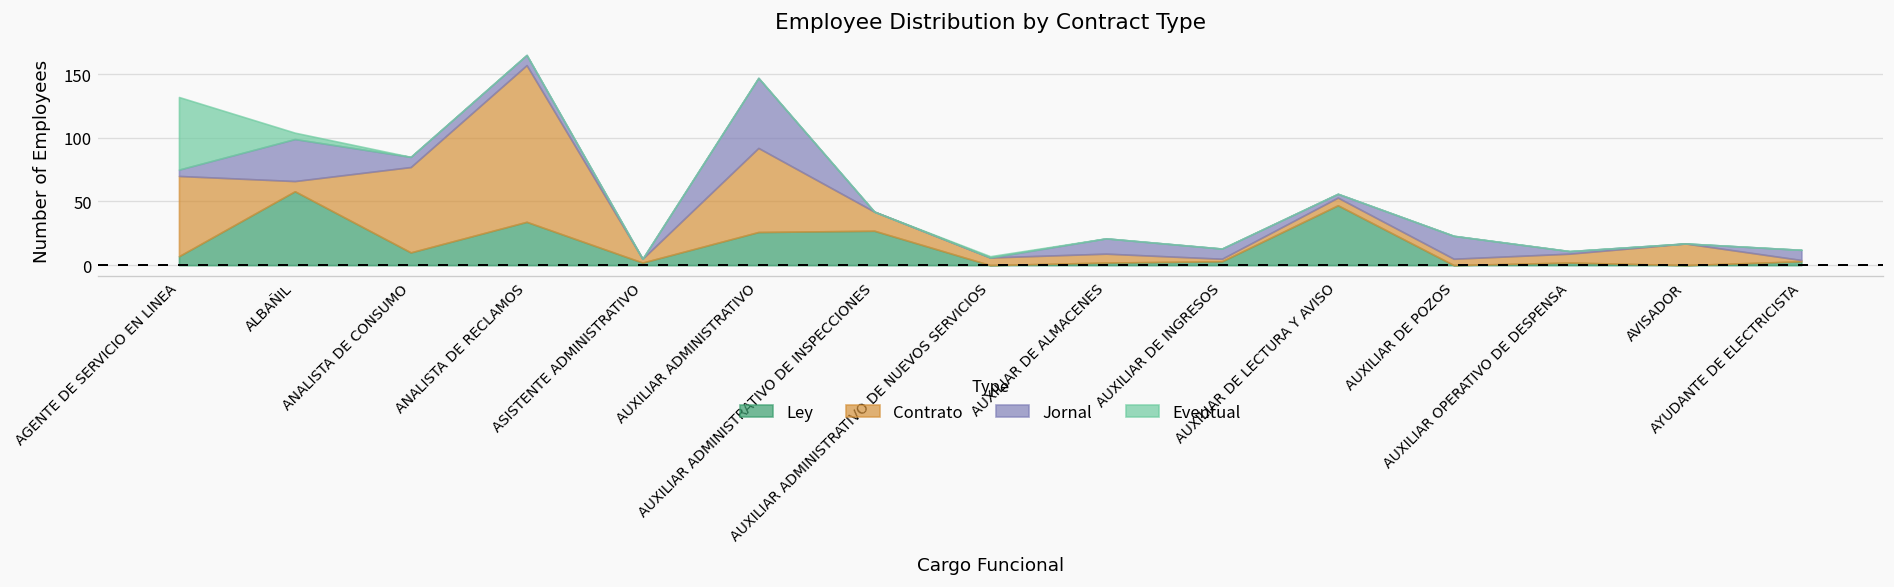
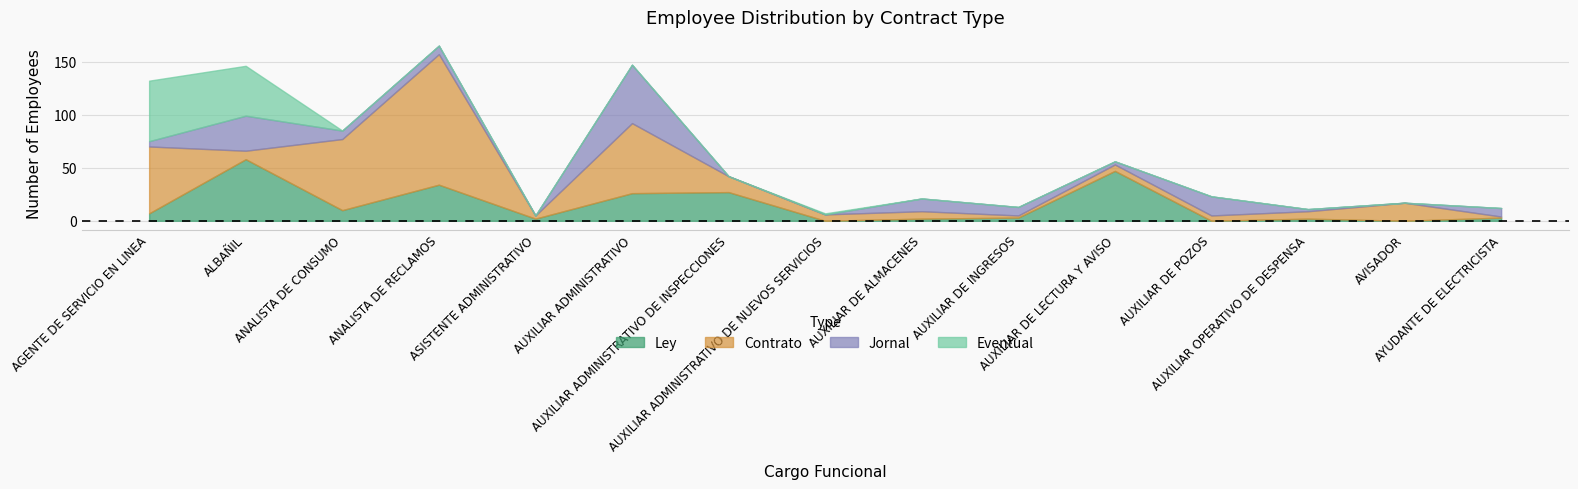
  {
    "Ley": {
      "AGENTE DE SERVICIO EN LINEA": 7,
      "ALBAÑIL": 58,
      "ANALISTA DE CONSUMO": 10,
      "ANALISTA DE RECLAMOS": 34,
      "ASISTENTE ADMINISTRATIVO": 2,
      "AUXILIAR ADMINISTRATIVO": 26,
      "AUXILIAR ADMINISTRATIVO DE INSPECCIONES": 27,
      "AUXILIAR ADMINISTRATIVO DE NUEVOS SERVICIOS": 0,
      "AUXILIAR DE ALMACENES": 2,
      "AUXILIAR DE LECTURA Y AVISO": 47,
      "AUXILIAR DE POZOS": 0,
      "AUXILIAR OPERATIVO DE DESPENSA": 2,
      "AVISADOR": 0
    },
    "Contrato": {
      "AGENTE DE SERVICIO EN LINEA": 63,
      "ALBAÑIL": 8,
      "ANALISTA DE CONSUMO": 67,
      "ANALISTA DE RECLAMOS": 123,
      "AUXILIAR ADMINISTRATIVO": 66,
      "AUXILIAR DE ALMACENES": 7,
      "AUXILIAR DE LECTURA Y AVISO": 6,
      "AUXILIAR DE POZOS": 5
    },
    "Jornal": {
      "AGENTE DE SERVICIO EN LINEA": 5,
      "ALBAÑIL": 33
    },
    "Eventual": {
      "AGENTE DE SERVICIO EN LINEA": 57,
-     "ALBAÑIL": 5
+     "ALBAÑIL": 47
    }
  }
